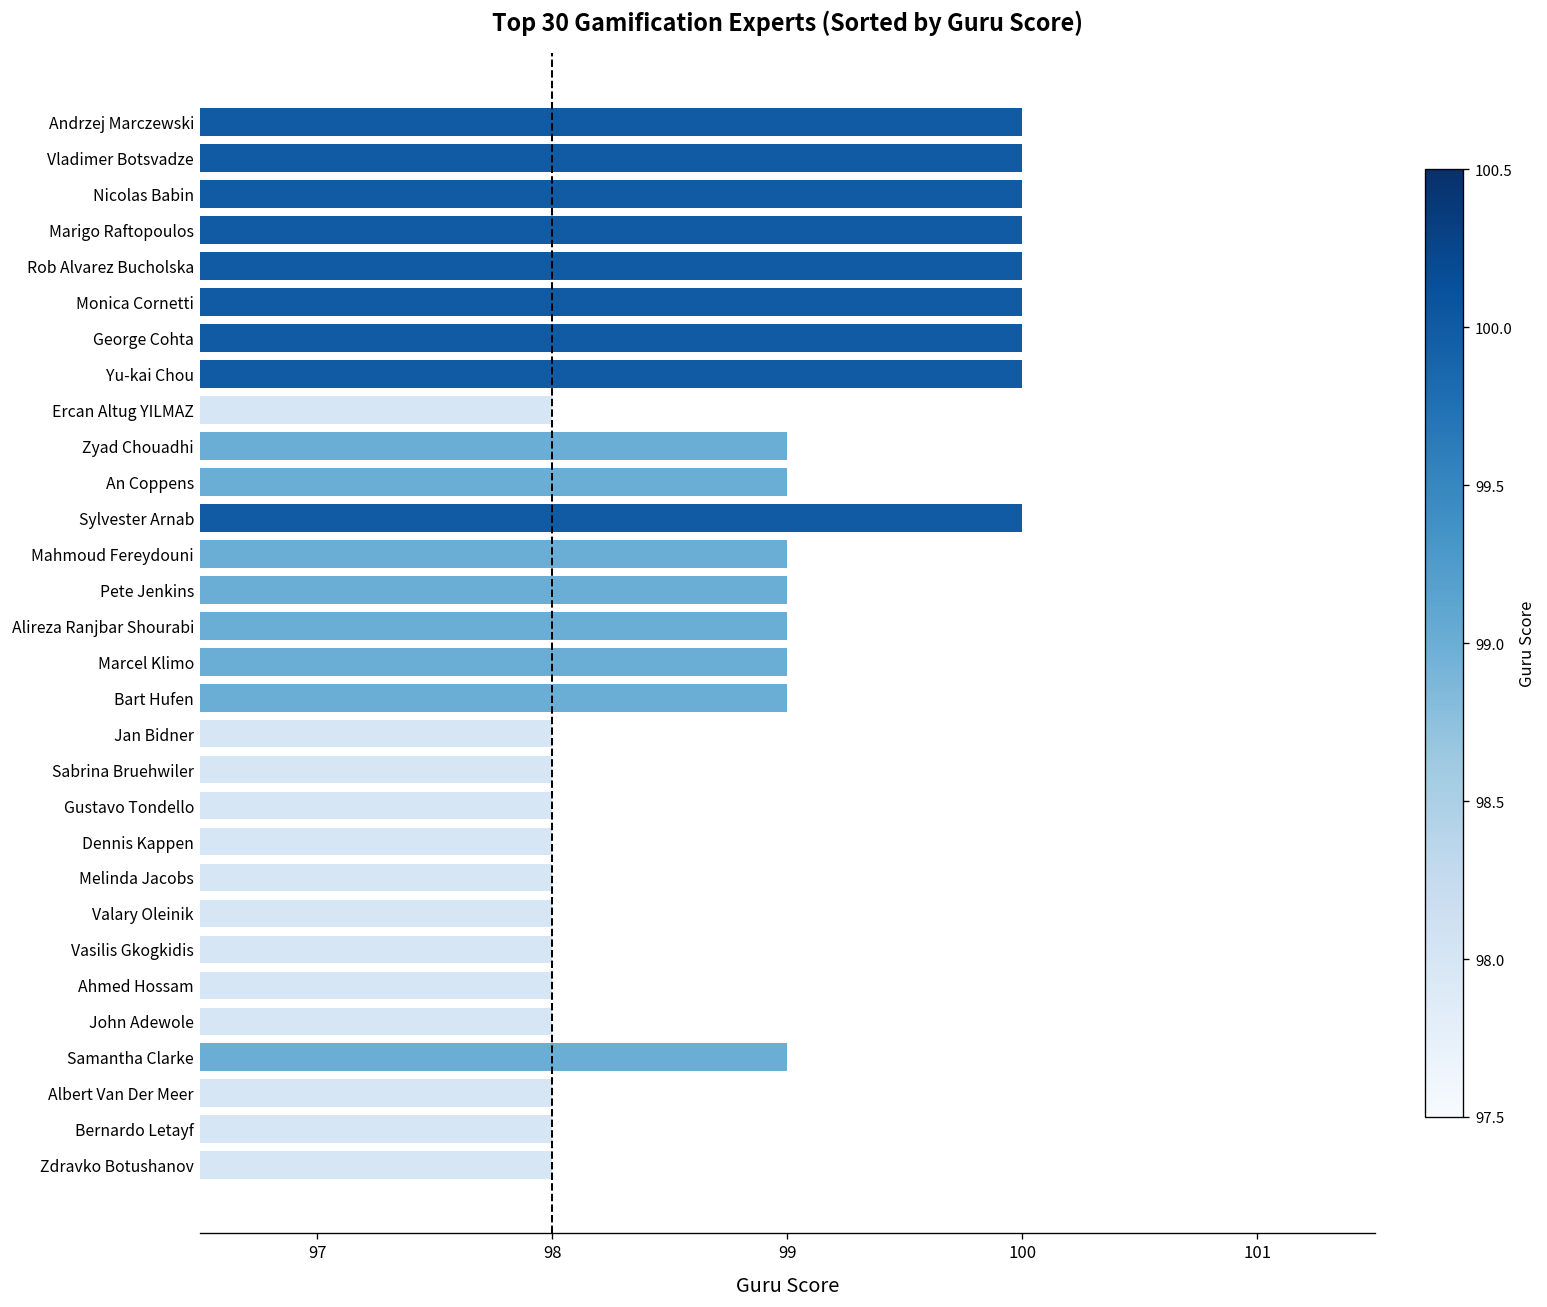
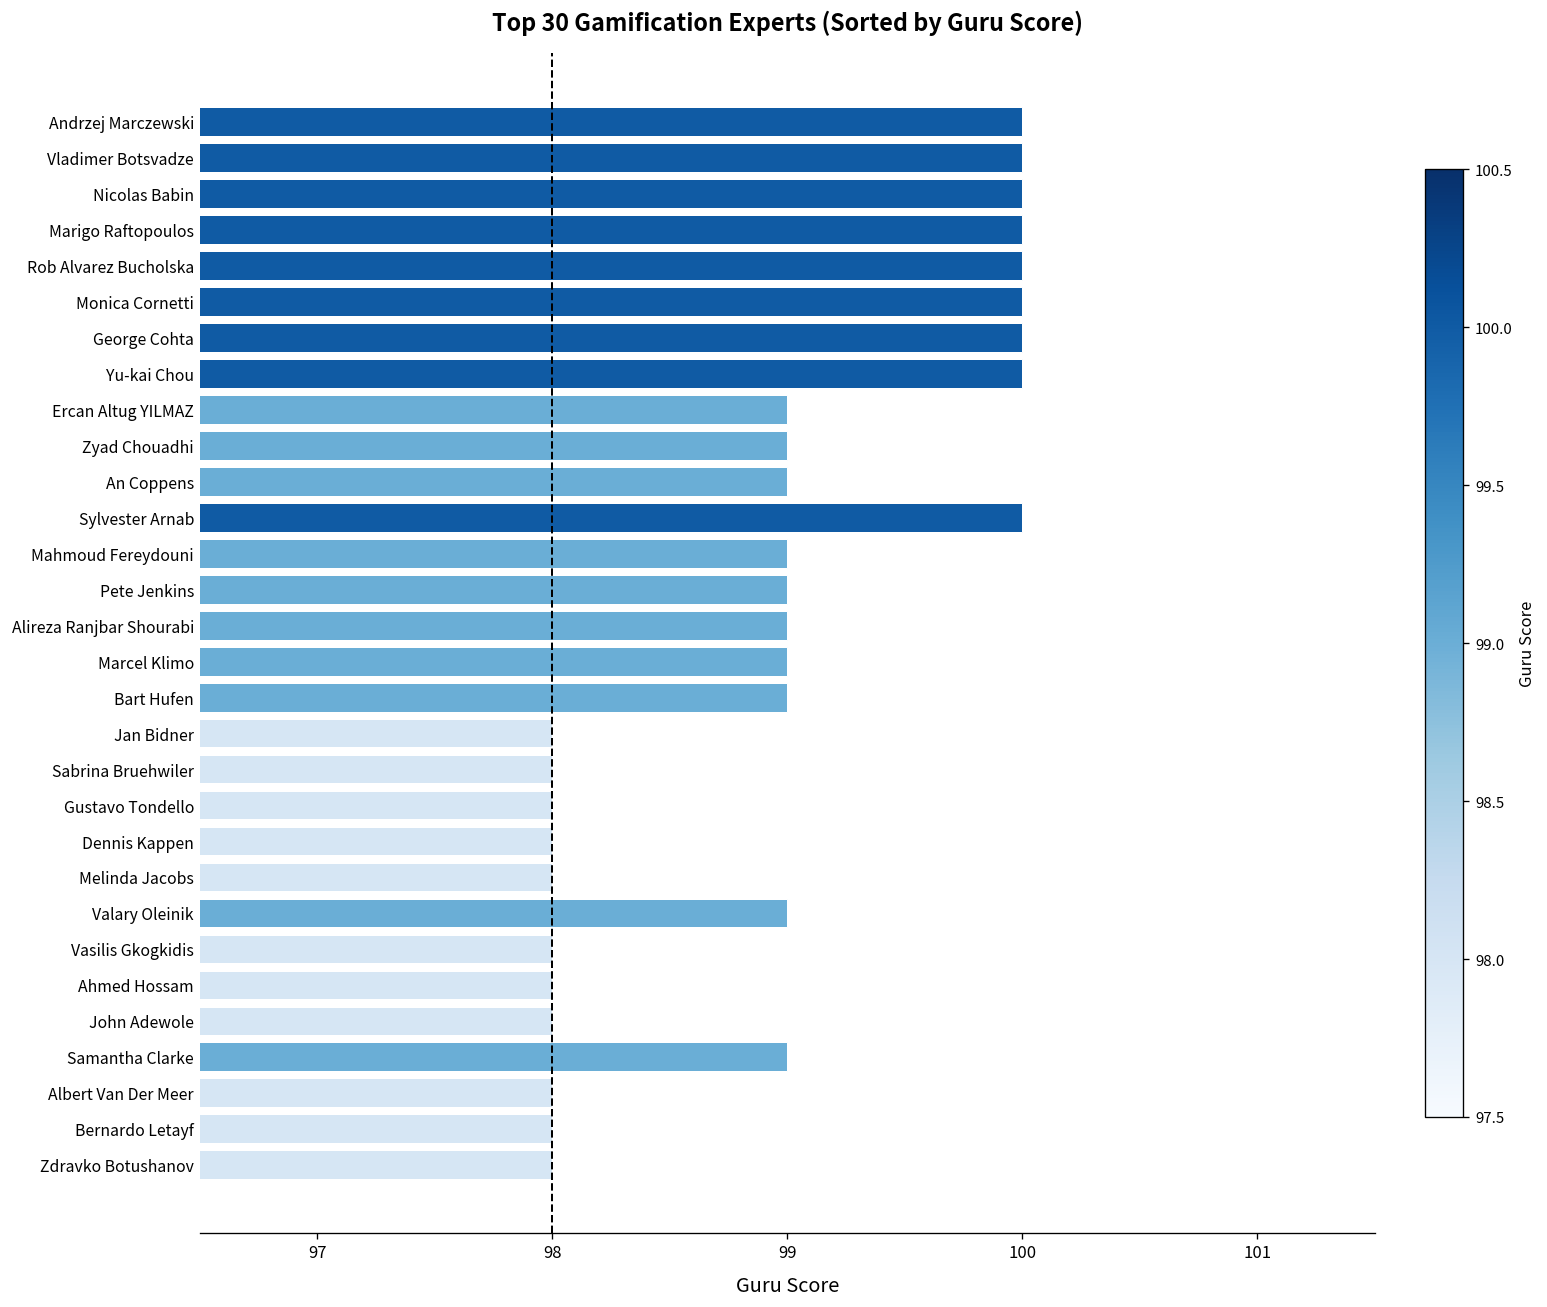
  {
    "Andrzej Marczewski": 100,
    "Vladimer Botsvadze": 100,
    "Nicolas Babin": 100,
    "Marigo Raftopoulos": 100,
    "Rob Alvarez Bucholska": 100,
    "Monica Cornetti": 100,
    "George Cohta": 100,
    "Yu-kai Chou": 100,
-   "Ercan Altug YILMAZ": 98,
+   "Ercan Altug YILMAZ": 99,
    "Zyad Chouadhi": 99,
    "An Coppens": 99,
    "Sylvester Arnab": 100,
    "Mahmoud Fereydouni": 99,
    "Pete Jenkins": 99,
    "Alireza Ranjbar Shourabi": 99,
    "Marcel Klimo": 99,
    "Bart Hufen": 99,
    "Jan Bidner": 98,
    "Sabrina Bruehwiler": 98,
    "Gustavo Tondello": 98,
    "Dennis Kappen": 98,
    "Melinda Jacobs": 98,
-   "Valary Oleinik": 98,
+   "Valary Oleinik": 99,
    "Vasilis Gkogkidis": 98,
    "Ahmed Hossam": 98,
    "John Adewole": 98,
    "Samantha Clarke": 99,
    "Albert Van Der Meer": 98,
    "Bernardo Letayf": 98,
    "Zdravko Botushanov": 98
  }
